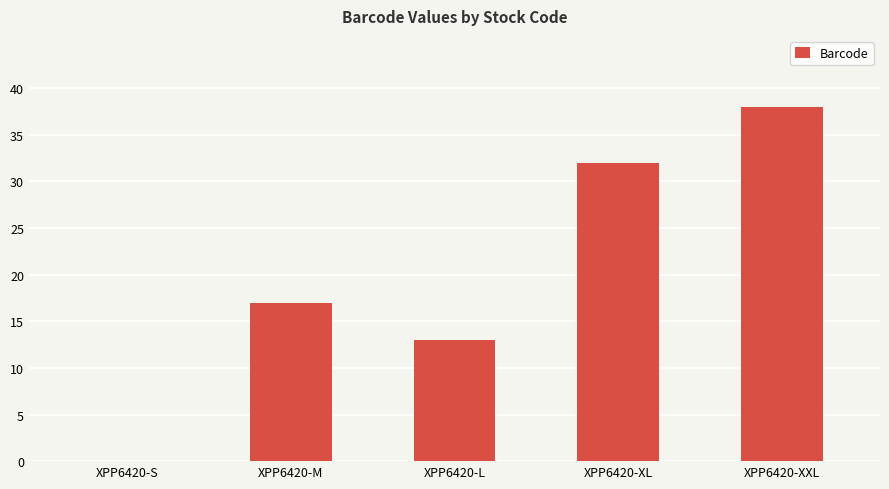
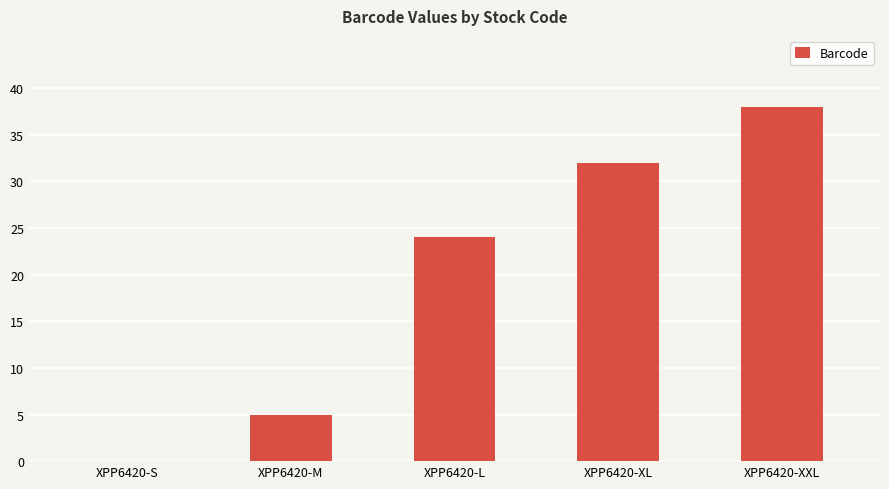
  {
    "XPP6420-S": 0,
-   "XPP6420-M": 17,
-   "XPP6420-L": 13,
+   "XPP6420-M": 5,
+   "XPP6420-L": 24,
    "XPP6420-XL": 32,
    "XPP6420-XXL": 38
  }
